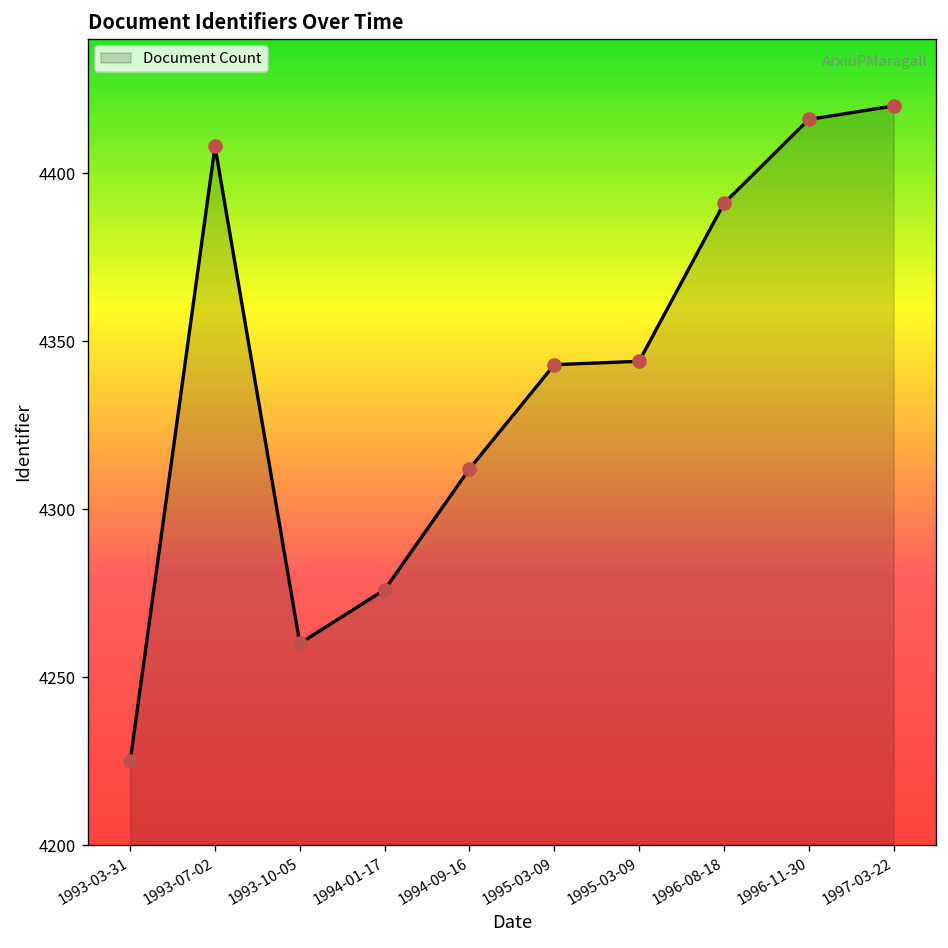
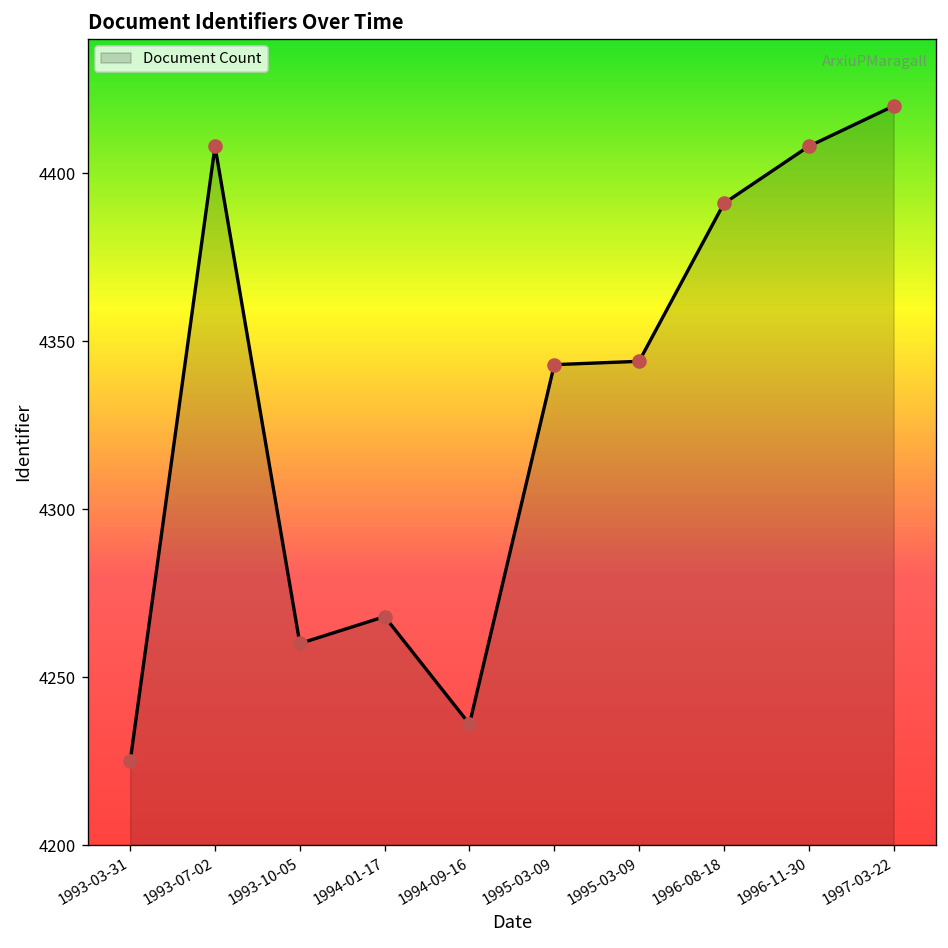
  {
    "1993-03-31": 4225,
    "1993-07-02": 4408,
    "1993-10-05": 4260,
-   "1994-01-17": 4276,
-   "1994-09-16": 4312,
+   "1994-01-17": 4268,
+   "1994-09-16": 4236,
    "1996-08-18": 4391,
-   "1996-11-30": 4416,
+   "1996-11-30": 4408,
    "1997-03-22": 4420
  }
